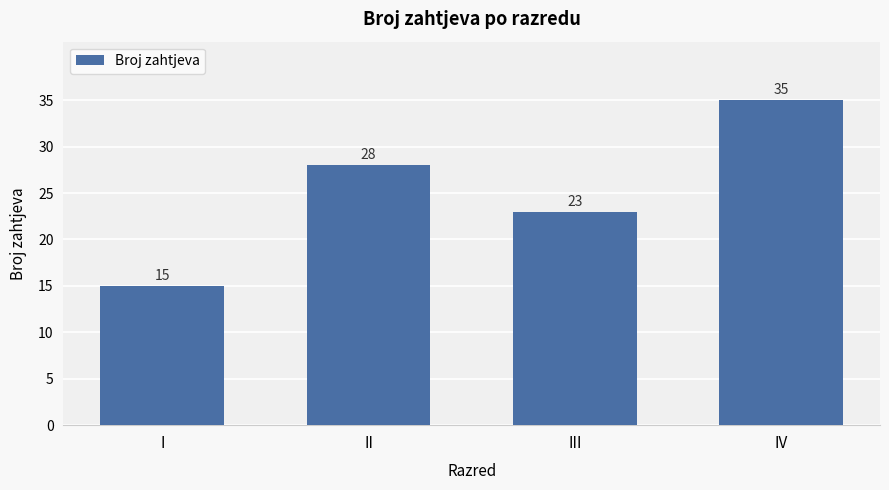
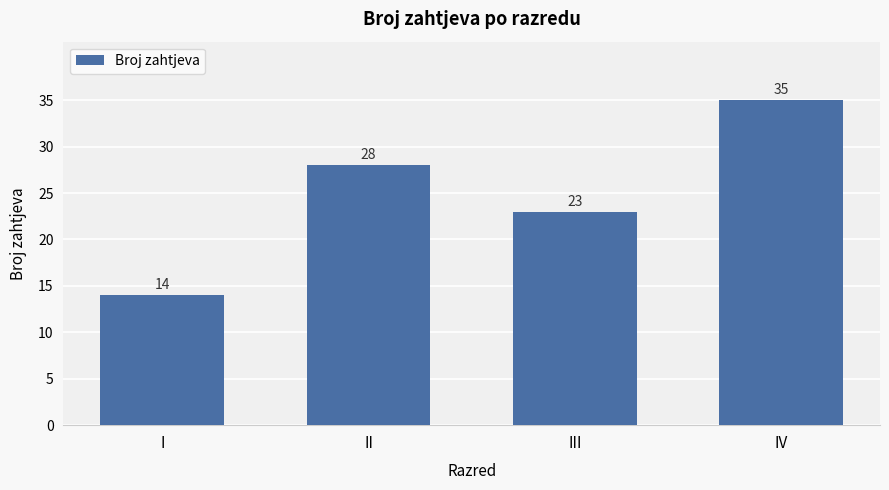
  {
-   "I": 15,
+   "I": 14,
    "II": 28,
    "III": 23,
    "IV": 35
  }
